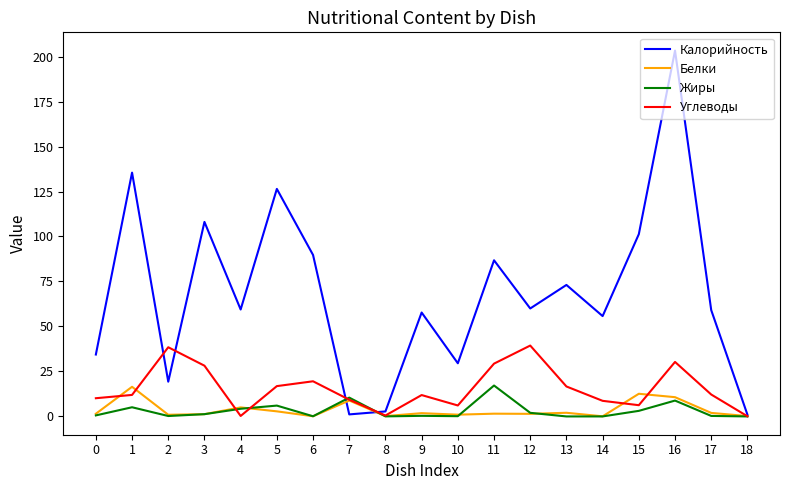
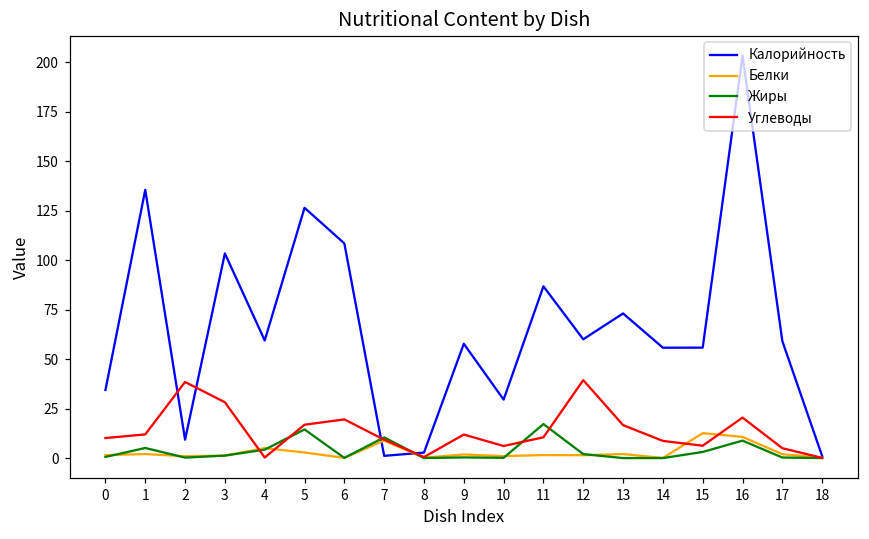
  {
    "Калорийность": {
      "0": 34,
      "1": 136,
-     "2": 19,
-     "3": 108,
+     "2": 9,
+     "3": 103,
      "4": 59,
      "5": 126,
-     "6": 90,
+     "6": 108,
      "7": 1,
      "8": 3,
      "9": 58,
      "10": 30,
      "11": 87,
      "12": 60,
      "13": 73,
      "14": 56,
-     "15": 101,
+     "15": 56,
      "17": 59
    },
    "Белки": {
-     "1": 16,
+     "1": 2,
      "5": 3,
      "9": 2,
      "11": 2,
      "13": 2,
      "15": 13,
      "16": 11,
      "17": 2
    },
    "Жиры": {
      "1": 5,
-     "5": 6,
+     "5": 14,
      "9": 0,
      "11": 17,
      "13": 0,
      "15": 3,
      "16": 9,
      "17": 0
    },
    "Углеводы": {
      "0": 10,
      "1": 12,
      "2": 38,
      "3": 28,
      "4": 0,
      "5": 17,
      "6": 20,
      "9": 12,
      "10": 6,
-     "11": 29,
+     "11": 11,
      "12": 39,
      "13": 17,
      "14": 9,
      "15": 6,
-     "16": 30,
-     "17": 12
+     "16": 20,
+     "17": 5
    }
  }
